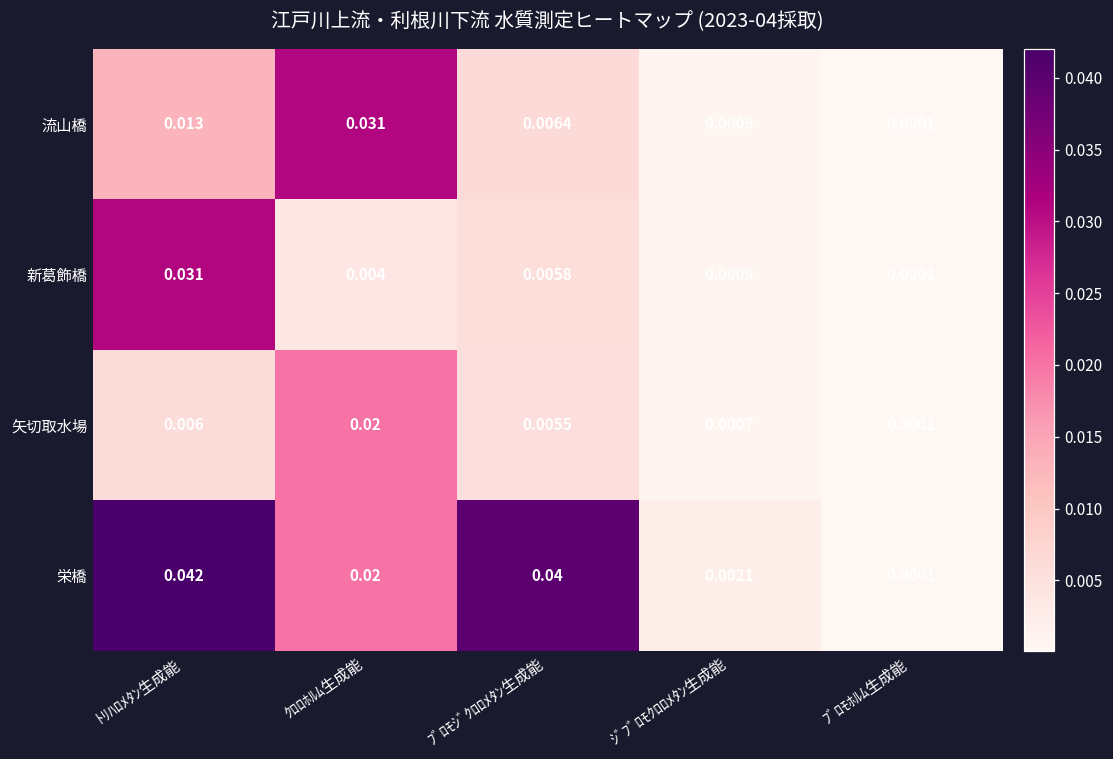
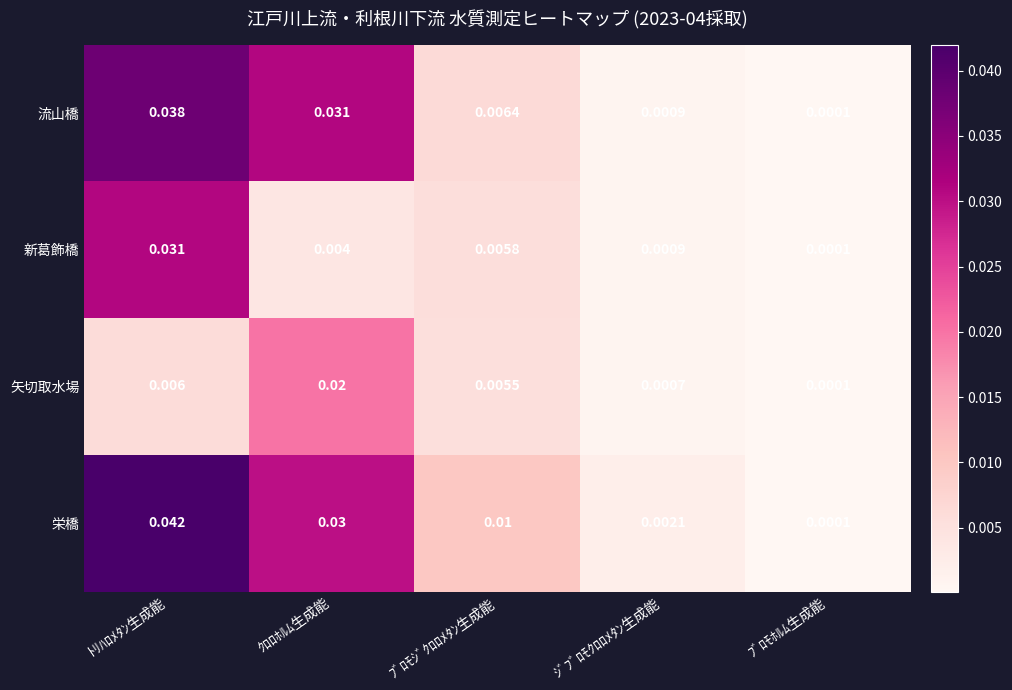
  {
    "流山橋": {
-     "ﾄﾘﾊﾛﾒﾀﾝ生成能": 0.013,
+     "ﾄﾘﾊﾛﾒﾀﾝ生成能": 0.038,
      "ｸﾛﾛﾎﾙﾑ生成能": 0.031
    },
    "新葛飾橋": {
      "ﾄﾘﾊﾛﾒﾀﾝ生成能": 0.031
    },
    "矢切取水場": {
      "ｸﾛﾛﾎﾙﾑ生成能": 0.02
    },
    "栄橋": {
      "ﾄﾘﾊﾛﾒﾀﾝ生成能": 0.042,
-     "ｸﾛﾛﾎﾙﾑ生成能": 0.02,
-     "ﾌﾞﾛﾓｼﾞｸﾛﾛﾒﾀﾝ生成能": 0.04
+     "ｸﾛﾛﾎﾙﾑ生成能": 0.03,
+     "ﾌﾞﾛﾓｼﾞｸﾛﾛﾒﾀﾝ生成能": 0.01
    }
  }
